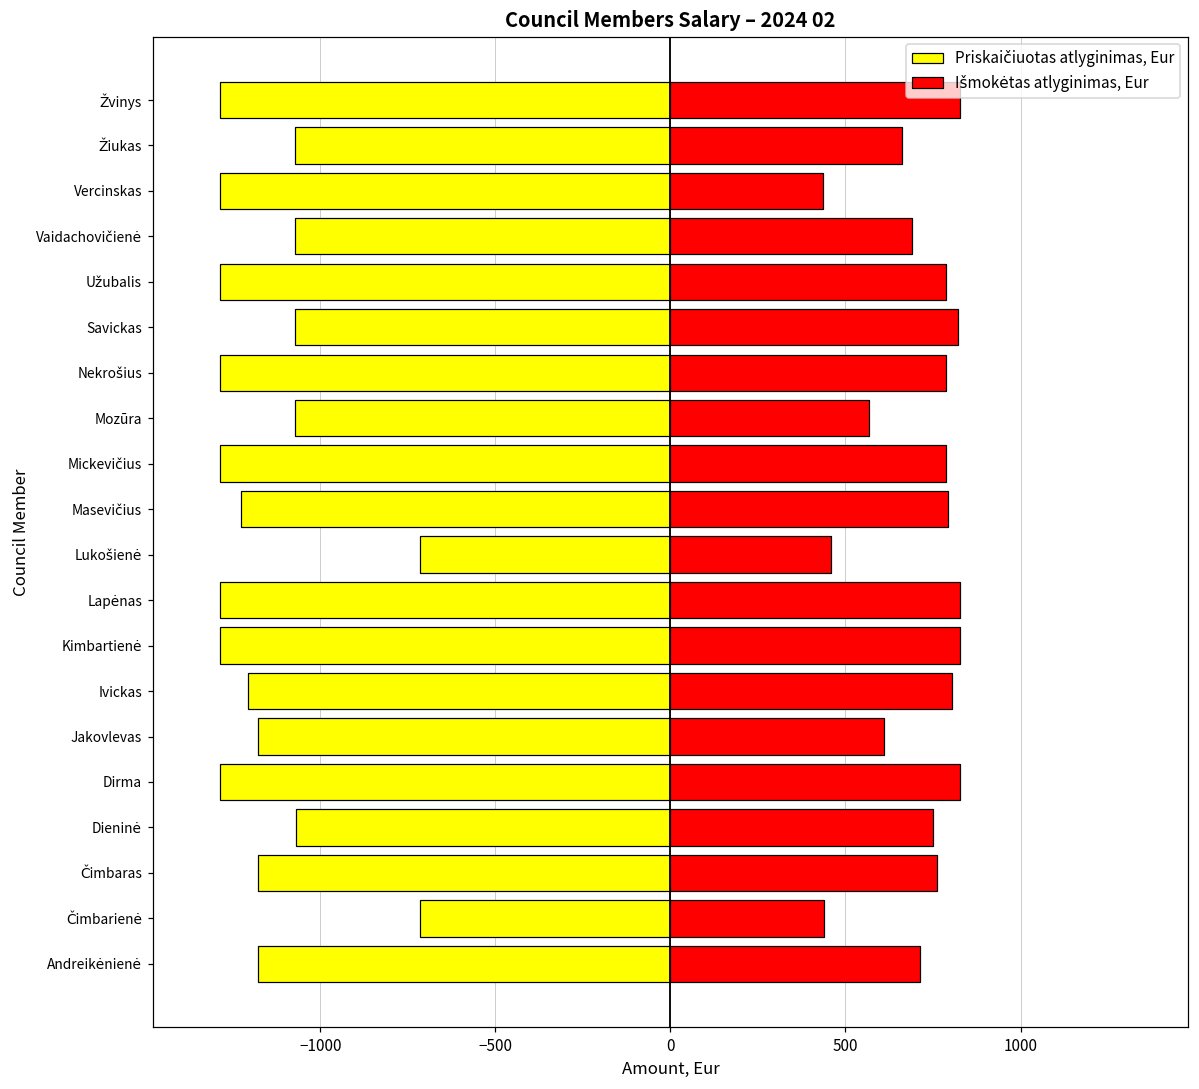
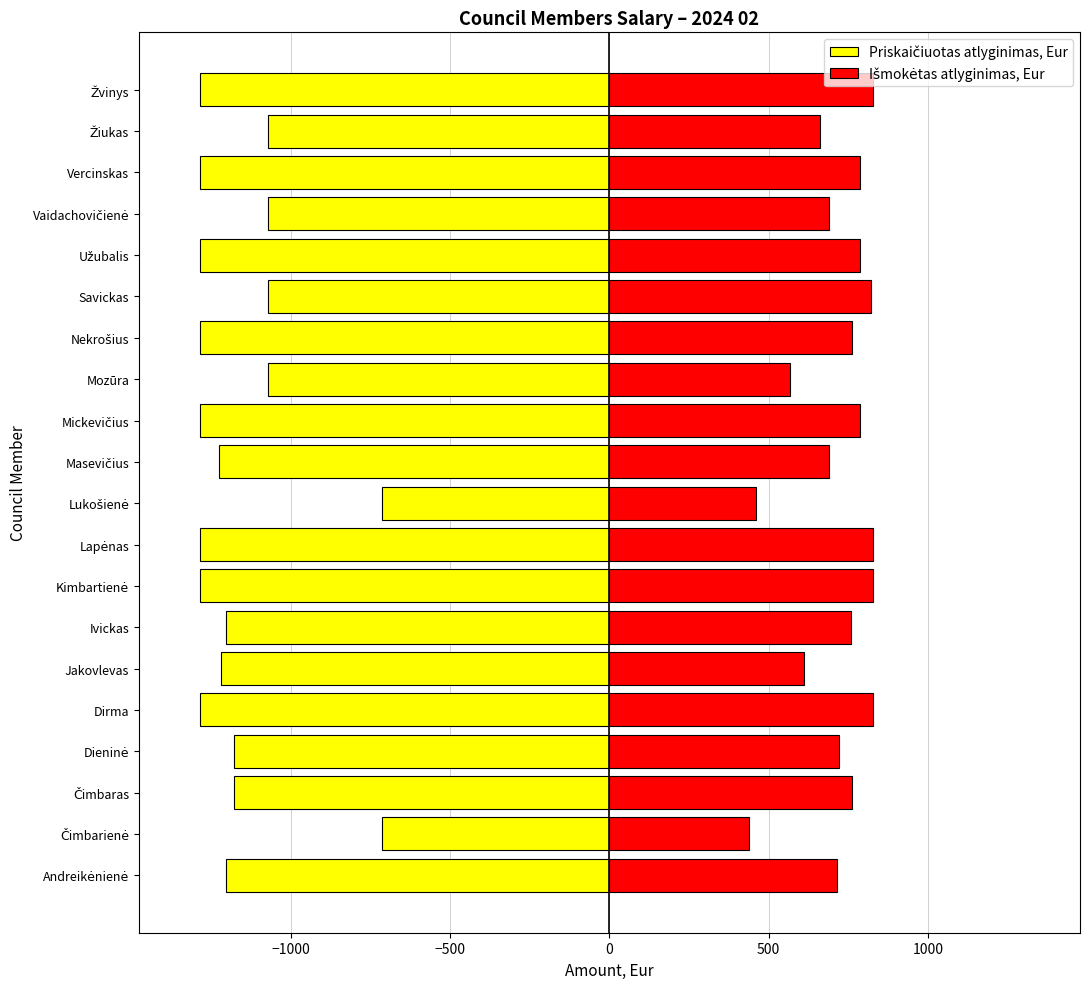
  {
    "Priskaičiuotas atlyginimas, Eur": {
      "Žvinys": -1290,
      "Žiukas": -1070,
      "Vercinskas": -1290,
      "Vaidachovičienė": -1070,
      "Užubalis": -1290,
      "Savickas": -1070,
      "Nekrošius": -1290,
      "Mozūra": -1070,
      "Mickevičius": -1290,
      "Masevičius": -1230,
      "Lukošienė": -710,
      "Lapėnas": -1290,
      "Kimbartienė": -1290,
      "Ivickas": -1210,
-     "Jakovlevas": -1180,
+     "Jakovlevas": -1220,
      "Dirma": -1290,
-     "Dieninė": -1070,
+     "Dieninė": -1180,
      "Čimbaras": -1180,
      "Čimbarienė": -710,
-     "Andreikėnienė": -1180
+     "Andreikėnienė": -1200
    },
    "Išmokėtas atlyginimas, Eur": {
      "Žvinys": 830,
      "Žiukas": 660,
-     "Vercinskas": 440,
+     "Vercinskas": 790,
      "Vaidachovičienė": 690,
      "Užubalis": 790,
      "Savickas": 820,
-     "Nekrošius": 790,
+     "Nekrošius": 760,
      "Mozūra": 570,
      "Mickevičius": 790,
-     "Masevičius": 790,
+     "Masevičius": 690,
      "Lukošienė": 460,
      "Lapėnas": 830,
      "Kimbartienė": 830,
-     "Ivickas": 810,
+     "Ivickas": 760,
      "Jakovlevas": 610,
      "Dirma": 830,
-     "Dieninė": 750,
+     "Dieninė": 720,
      "Čimbaras": 760,
      "Čimbarienė": 440,
      "Andreikėnienė": 710
    }
  }
